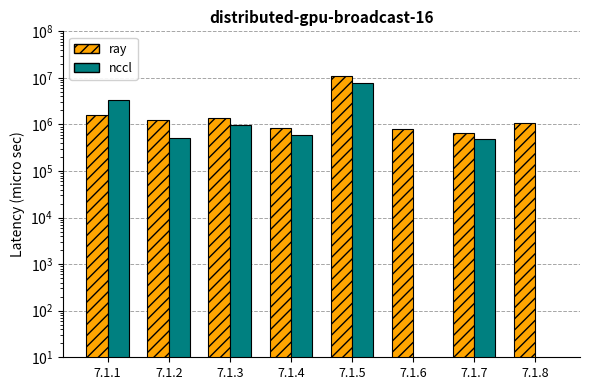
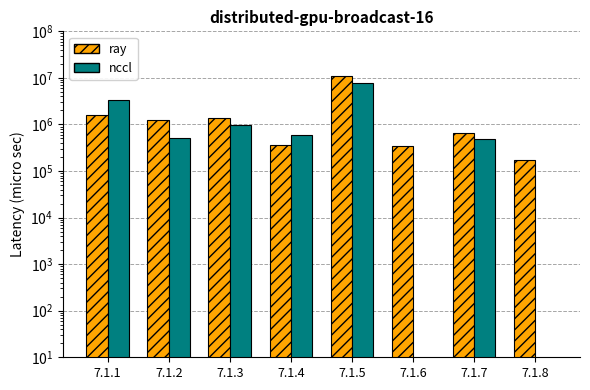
  {
    "ray": {
      "7.1.1": 1600000,
      "7.1.2": 1200000,
      "7.1.3": 1400000,
-     "7.1.4": 800000,
+     "7.1.4": 400000,
      "7.1.5": 11000000,
-     "7.1.6": 800000,
+     "7.1.6": 300000,
      "7.1.7": 700000,
-     "7.1.8": 1100000
+     "7.1.8": 180000
    },
    "nccl": {
      "7.1.1": 3000000,
      "7.1.2": 500000,
      "7.1.3": 1000000,
      "7.1.4": 600000,
      "7.1.5": 8000000,
      "7.1.7": 500000
    }
  }
